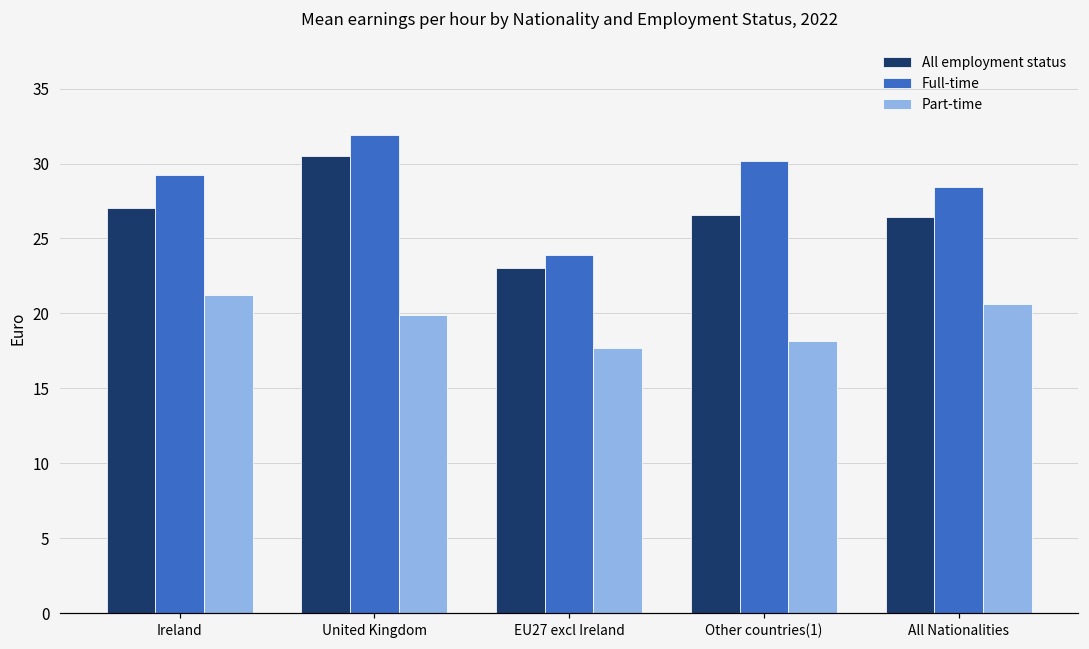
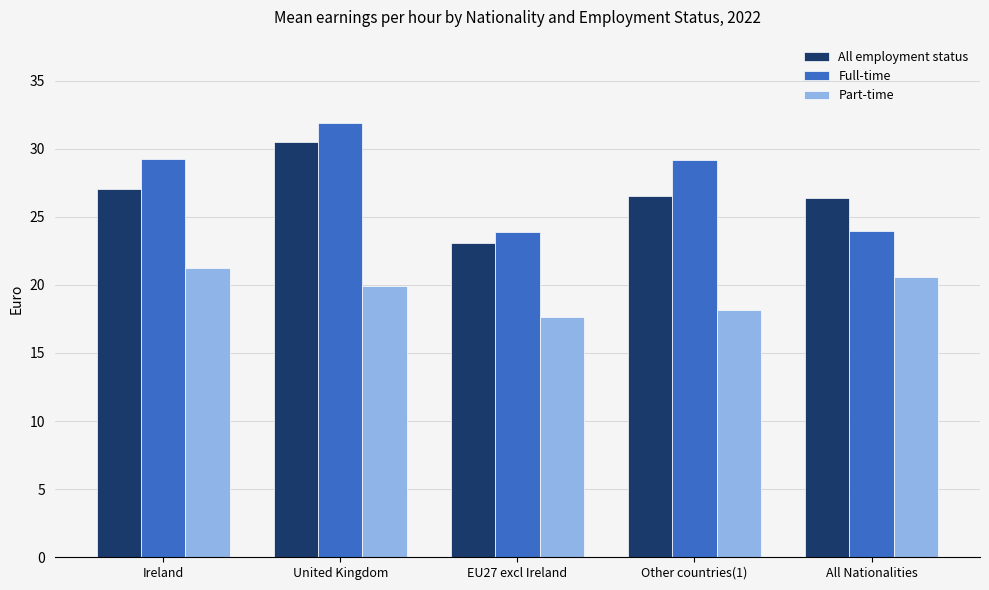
  {
    "All employment status": {
      "Ireland": 27.0,
      "United Kingdom": 30.5,
      "EU27 excl Ireland": 23.1,
      "Other countries(1)": 26.5,
      "All Nationalities": 26.4
    },
    "Full-time": {
      "Ireland": 29.2,
      "United Kingdom": 31.9,
      "EU27 excl Ireland": 23.9,
-     "Other countries(1)": 30.2,
-     "All Nationalities": 28.5
+     "Other countries(1)": 29.1,
+     "All Nationalities": 23.9
    },
    "Part-time": {
      "Ireland": 21.3,
      "United Kingdom": 19.9,
      "EU27 excl Ireland": 17.7,
      "Other countries(1)": 18.2,
      "All Nationalities": 20.6
    }
  }
